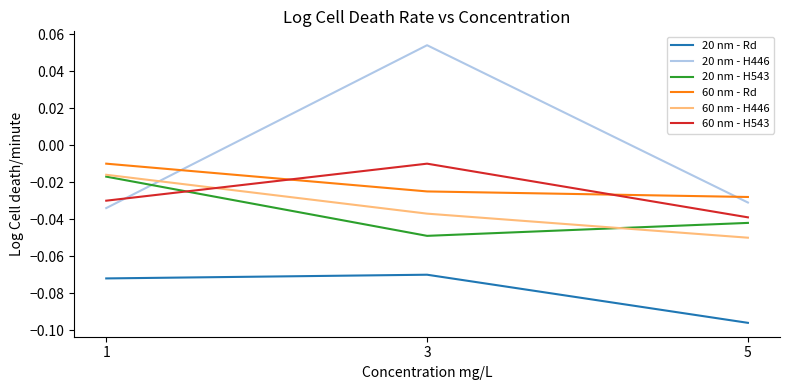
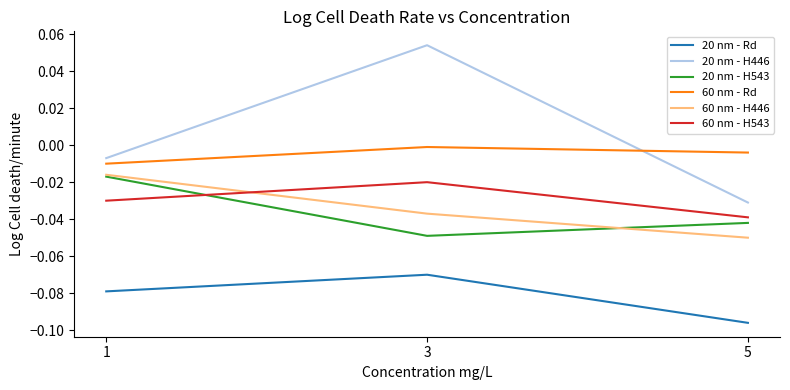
  {
    "20 nm - Rd": {
-     "1": -0.072,
+     "1": -0.079,
      "3": -0.070,
      "5": -0.096
    },
    "20 nm - H446": {
-     "1": -0.034,
+     "1": -0.007,
      "3": 0.054,
      "5": -0.031
    },
    "20 nm - H543": {
      "3": -0.049,
      "5": -0.042
    },
    "60 nm - Rd": {
      "1": -0.010,
-     "3": -0.025,
-     "5": -0.028
+     "3": -0.001,
+     "5": -0.004
    },
    "60 nm - H446": {
      "3": -0.037,
      "5": -0.050
    },
    "60 nm - H543": {
      "1": -0.03,
-     "3": -0.01,
+     "3": -0.02,
      "5": -0.04
    }
  }
